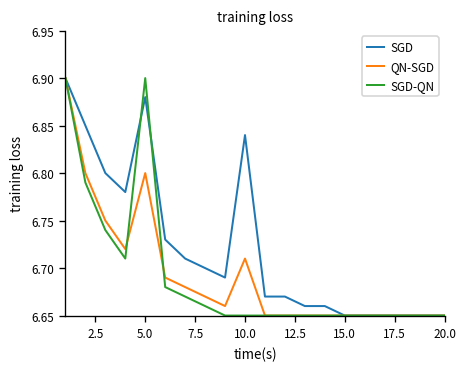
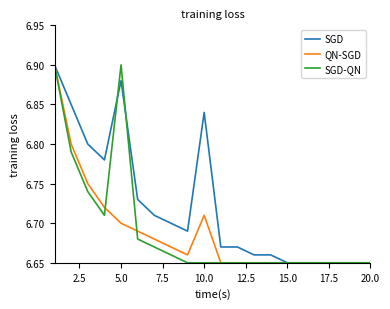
  {
    "SGD": {
      "5.0": 6.88,
      "10.0": 6.84
    },
    "QN-SGD": {
-     "5.0": 6.8,
+     "5.0": 6.7,
      "10.0": 6.71
    },
    "SGD-QN": {
      "5.0": 6.9,
      "10.0": 6.65
    }
  }
